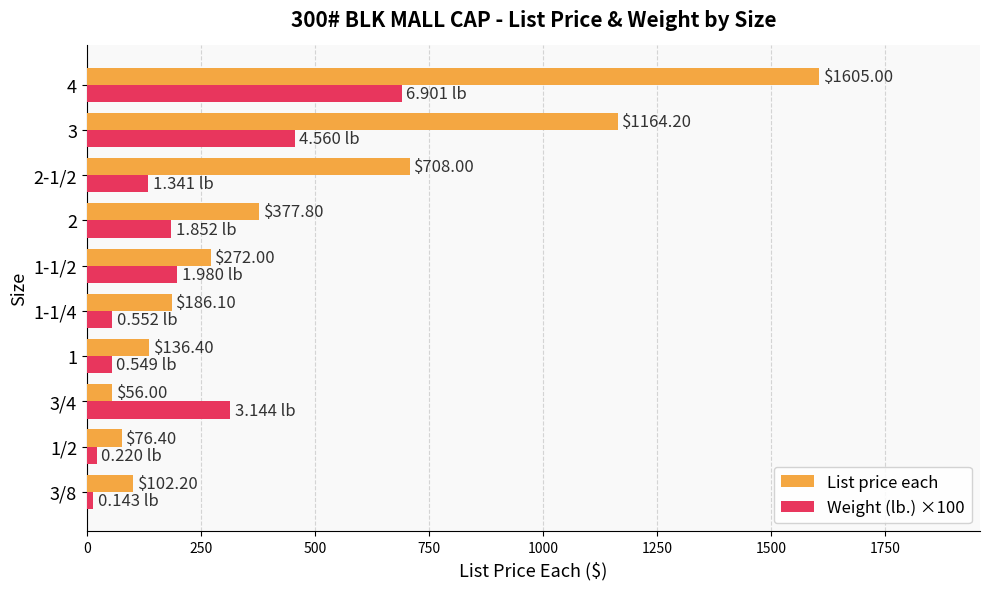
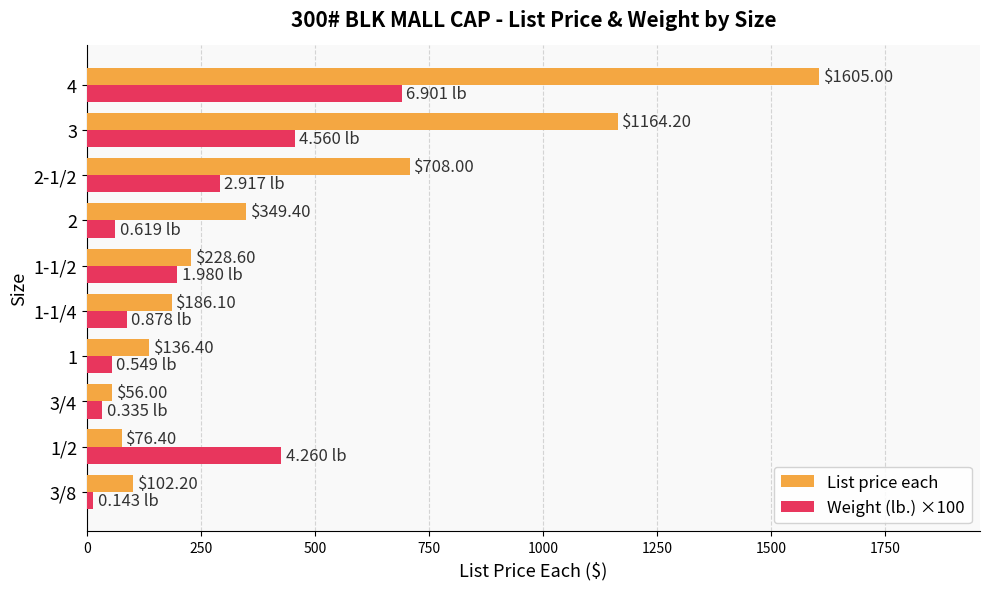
  {
    "List price each": {
      "4": "$1605.00",
      "3": "$1164.20",
      "2-1/2": "$708.00",
-     "2": "$377.80",
-     "1-1/2": "$272.00",
+     "2": "$349.40",
+     "1-1/2": "$228.60",
      "1-1/4": "$186.10",
      "1": "$136.40",
      "3/4": "$56.00",
      "1/2": "$76.40",
      "3/8": "$102.20"
    },
    "Weight (lb.) ×100": {
-     "2-1/2": "1.341",
-     "2": "1.852",
-     "1-1/4": "0.552",
-     "3/4": "3.144",
-     "1/2": "0.220"
+     "2-1/2": "2.917",
+     "2": "0.619",
+     "1-1/4": "0.878",
+     "3/4": "0.335",
+     "1/2": "4.260"
    }
  }
